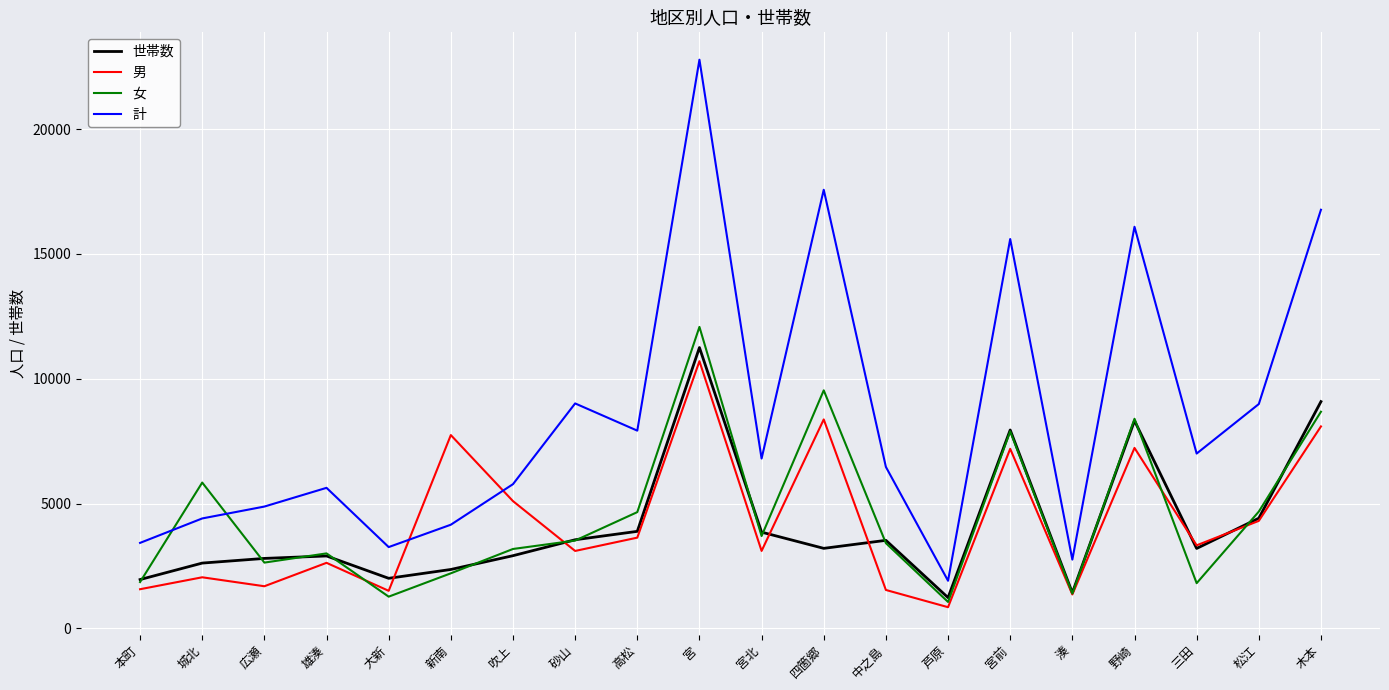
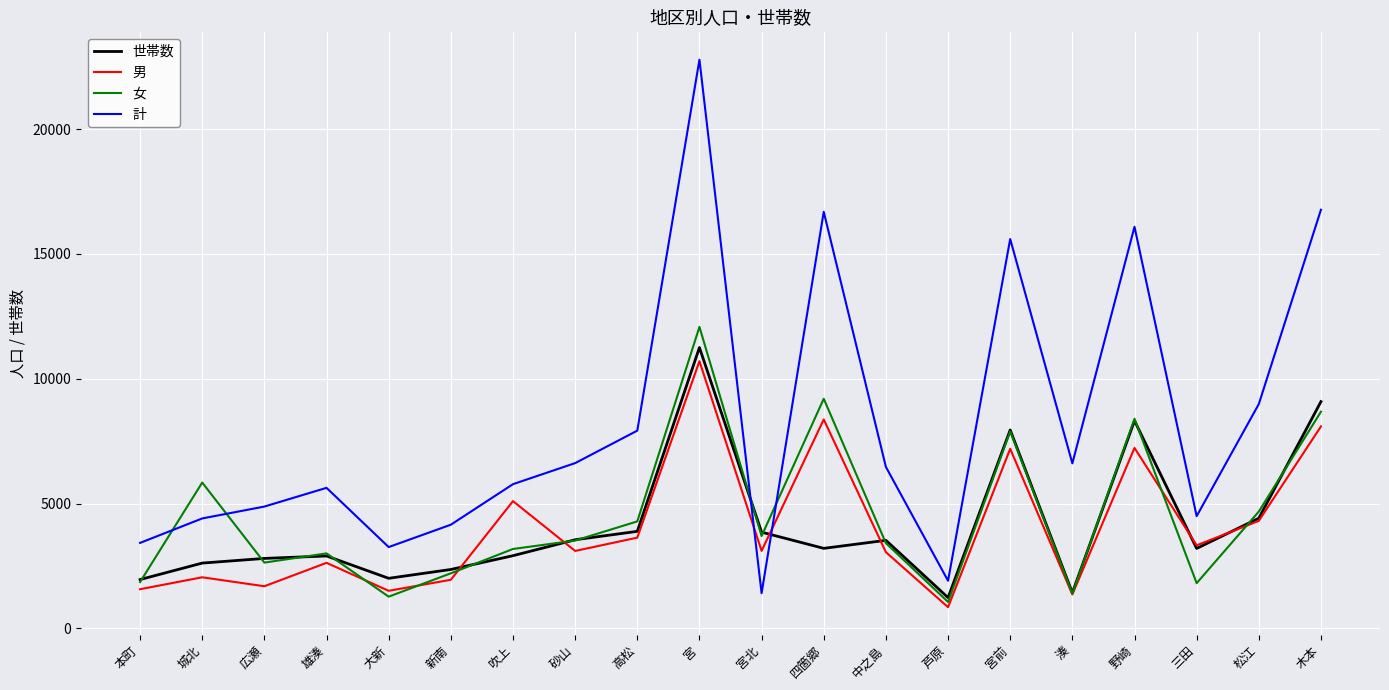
  {
    "世帯数": {
      "城北": 2600,
      "広瀬": 2800,
      "雄湊": 2900,
      "大新": 2000,
      "新南": 2400,
      "吹上": 2900,
      "高松": 3900,
      "宮": 11200,
      "宮北": 3900,
      "四箇郷": 3200,
      "中之島": 3500,
      "芦原": 1200,
      "三田": 3200,
      "松江": 4400,
      "木本": 9100
    },
    "男": {
      "本町": 1600,
      "城北": 2000,
      "広瀬": 1700,
      "雄湊": 2600,
      "大新": 1500,
-     "新南": 7700,
+     "新南": 1900,
      "吹上": 5100,
      "砂山": 3100,
      "高松": 3600,
      "宮": 10700,
      "宮北": 3100,
      "四箇郷": 8400,
-     "中之島": 1500,
+     "中之島": 3100,
      "芦原": 800,
      "宮前": 7200,
      "野崎": 7200,
      "三田": 3300,
      "松江": 4300,
      "木本": 8100
    },
    "女": {
      "城北": 5800,
      "広瀬": 2600,
      "雄湊": 3000,
      "大新": 1300,
      "新南": 2200,
      "吹上": 3200,
-     "高松": 4700,
+     "高松": 4300,
      "宮": 12100,
      "宮北": 3700,
-     "四箇郷": 9500,
+     "四箇郷": 9200,
      "中之島": 3400,
      "芦原": 1100,
      "三田": 1800,
      "松江": 4700,
      "木本": 8700
    },
    "計": {
      "本町": 3400,
      "城北": 4400,
      "広瀬": 4900,
      "雄湊": 5600,
      "大新": 3300,
      "新南": 4200,
      "吹上": 5800,
-     "砂山": 9000,
+     "砂山": 6600,
      "高松": 7900,
      "宮": 22800,
-     "宮北": 6800,
-     "四箇郷": 17600,
+     "宮北": 1400,
+     "四箇郷": 16700,
      "中之島": 6500,
      "芦原": 1900,
      "宮前": 15600,
-     "湊": 2800,
+     "湊": 6600,
      "野崎": 16100,
-     "三田": 7000,
+     "三田": 4500,
      "松江": 9000,
      "木本": 16800
    }
  }
